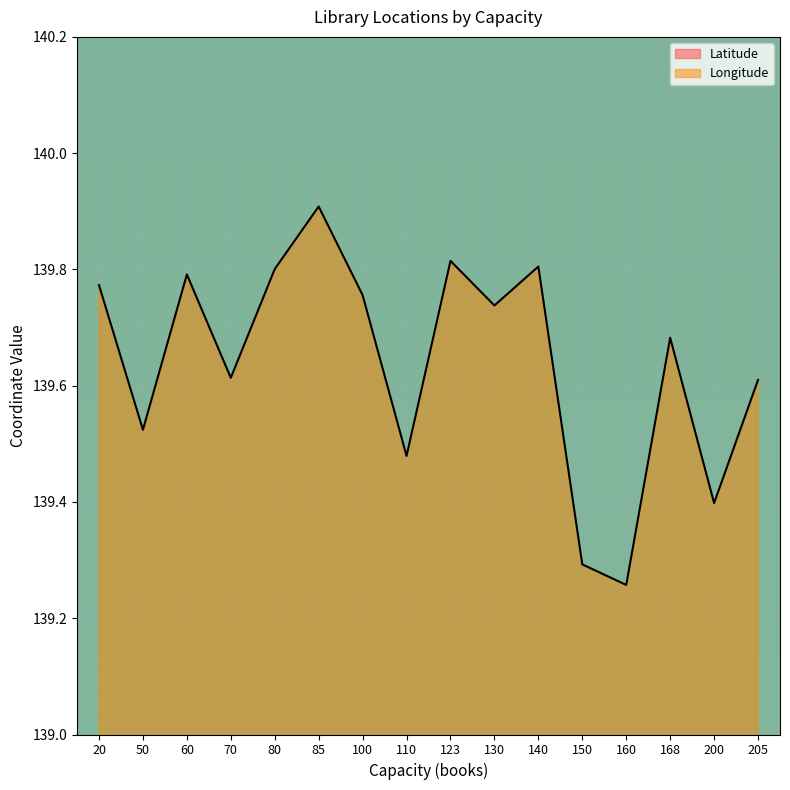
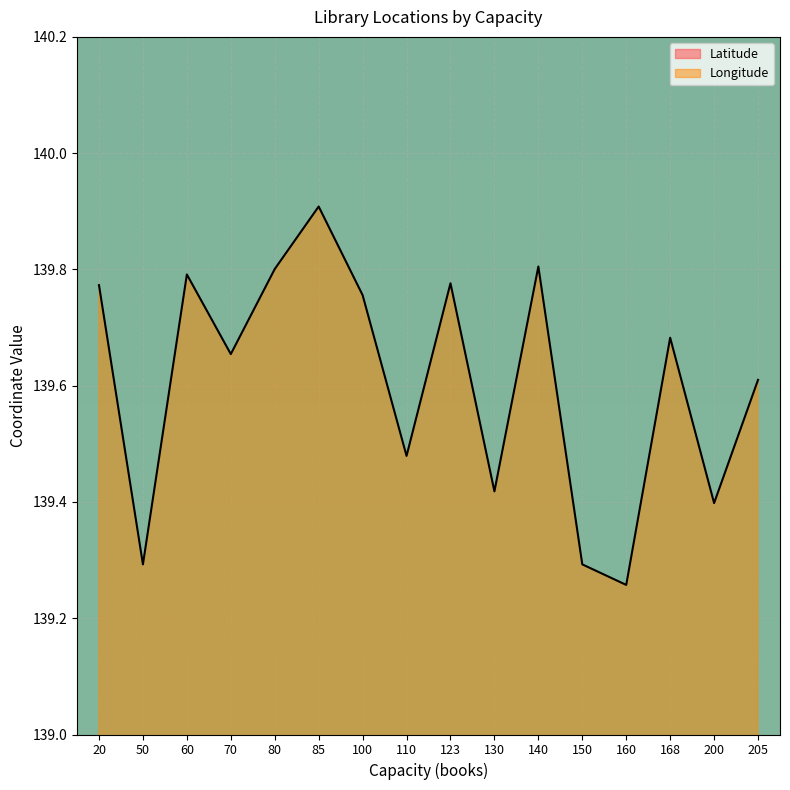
  {
    "Longitude": {
      "20": 139.77,
-     "50": 139.52,
+     "50": 139.29,
      "60": 139.79,
-     "70": 139.61,
+     "70": 139.65,
      "80": 139.80,
      "85": 139.91,
      "100": 139.76,
      "110": 139.48,
-     "123": 139.81,
-     "130": 139.74,
+     "123": 139.78,
+     "130": 139.42,
      "140": 139.81,
      "150": 139.29,
      "160": 139.26,
      "168": 139.68,
      "200": 139.40,
      "205": 139.61
    }
  }
